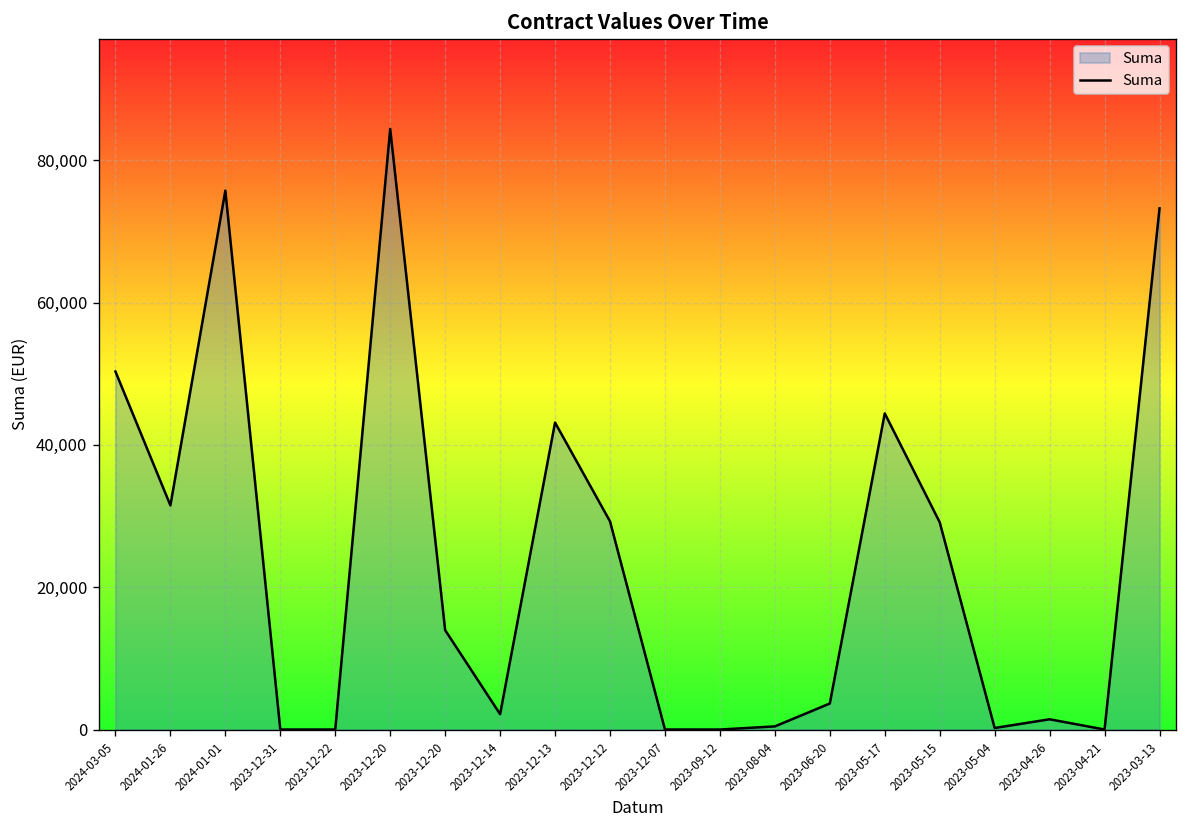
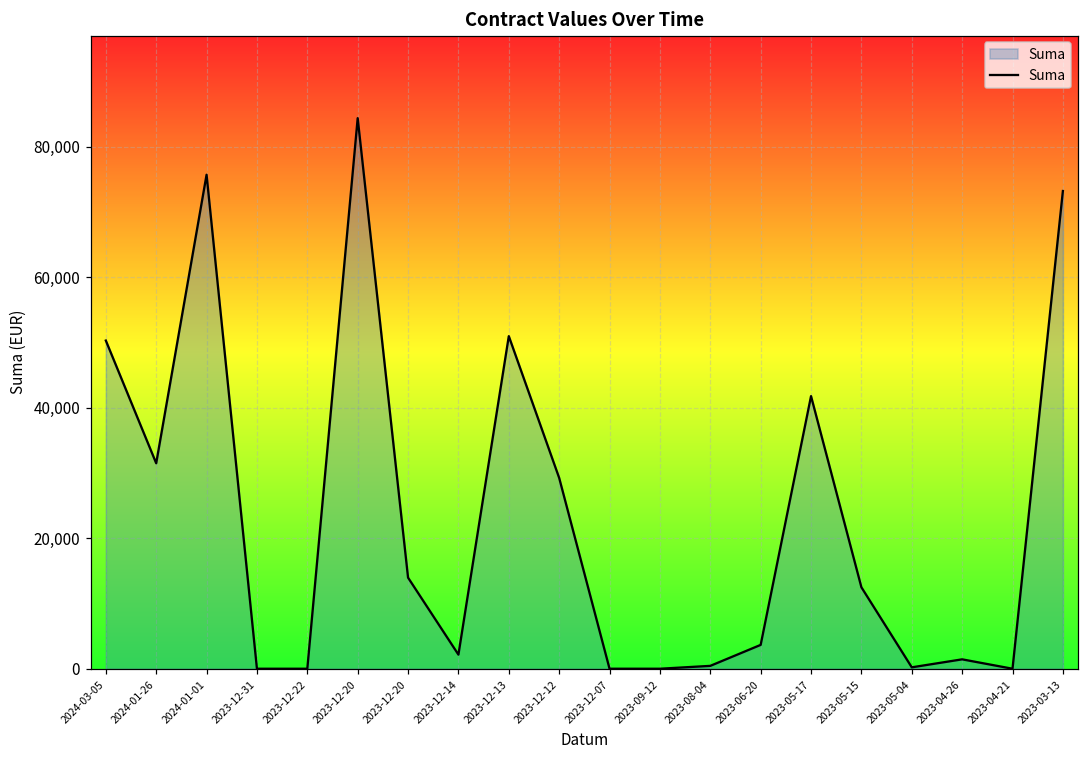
  {
    "2024-03-05": "50,000",
    "2024-01-26": "31,000",
    "2024-01-01": "76,000",
    "2023-12-31": "0",
    "2023-12-22": "0",
    "2023-12-14": "2,000",
-   "2023-12-13": "43,000",
+   "2023-12-13": "51,000",
    "2023-12-12": "29,000",
    "2023-12-07": "0",
    "2023-09-12": "0",
    "2023-08-04": "0",
    "2023-06-20": "4,000",
-   "2023-05-17": "44,000",
-   "2023-05-15": "29,000",
+   "2023-05-17": "42,000",
+   "2023-05-15": "12,000",
    "2023-05-04": "0",
    "2023-04-26": "1,000",
    "2023-04-21": "0",
    "2023-03-13": "73,000"
  }
